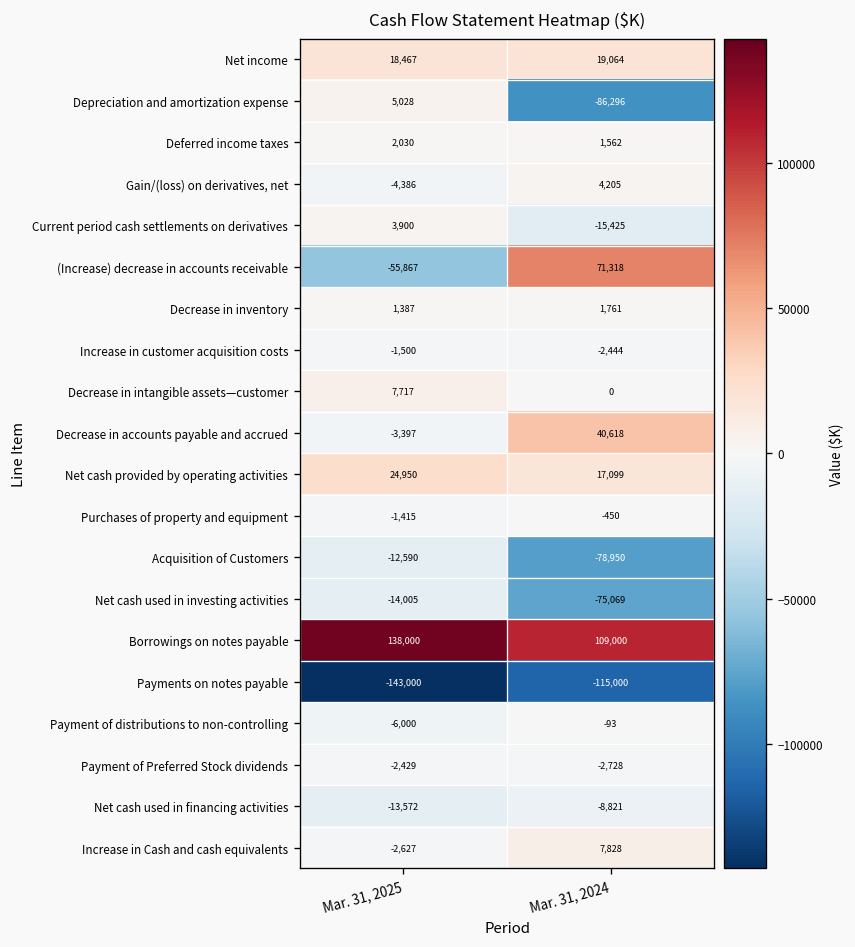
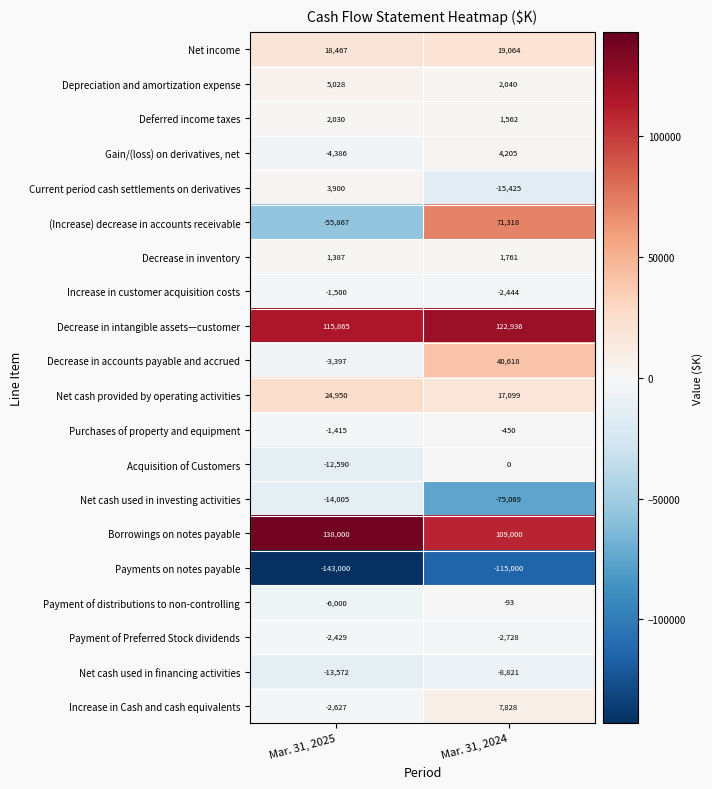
  {
    "Net income": {
      "Mar. 31, 2025": "18,467",
      "Mar. 31, 2024": "19,064"
    },
    "Depreciation and amortization expense": {
      "Mar. 31, 2025": "5,028",
-     "Mar. 31, 2024": "-86,296"
+     "Mar. 31, 2024": "2,040"
    },
    "Deferred income taxes": {
      "Mar. 31, 2025": "2,030",
      "Mar. 31, 2024": "1,562"
    },
    "Gain/(loss) on derivatives, net": {
      "Mar. 31, 2025": "-4,386",
      "Mar. 31, 2024": "4,205"
    },
    "Current period cash settlements on derivatives": {
      "Mar. 31, 2025": "3,900",
      "Mar. 31, 2024": "-15,425"
    },
    "(Increase) decrease in accounts receivable": {
      "Mar. 31, 2025": "-55,867",
      "Mar. 31, 2024": "71,318"
    },
    "Decrease in inventory": {
      "Mar. 31, 2025": "1,387",
      "Mar. 31, 2024": "1,761"
    },
    "Increase in customer acquisition costs": {
      "Mar. 31, 2025": "-1,500",
      "Mar. 31, 2024": "-2,444"
    },
    "Decrease in intangible assets—customer": {
-     "Mar. 31, 2025": "7,717",
-     "Mar. 31, 2024": "0"
+     "Mar. 31, 2025": "115,865",
+     "Mar. 31, 2024": "122,936"
    },
    "Decrease in accounts payable and accrued": {
      "Mar. 31, 2025": "-3,397",
      "Mar. 31, 2024": "40,618"
    },
    "Net cash provided by operating activities": {
      "Mar. 31, 2025": "24,950",
      "Mar. 31, 2024": "17,099"
    },
    "Purchases of property and equipment": {
      "Mar. 31, 2025": "-1,415",
      "Mar. 31, 2024": "-450"
    },
    "Acquisition of Customers": {
      "Mar. 31, 2025": "-12,590",
-     "Mar. 31, 2024": "-78,950"
+     "Mar. 31, 2024": "0"
    },
    "Net cash used in investing activities": {
      "Mar. 31, 2025": "-14,005",
      "Mar. 31, 2024": "-75,069"
    },
    "Borrowings on notes payable": {
      "Mar. 31, 2025": "138,000",
      "Mar. 31, 2024": "109,000"
    },
    "Payments on notes payable": {
      "Mar. 31, 2025": "-143,000",
      "Mar. 31, 2024": "-115,000"
    },
    "Payment of distributions to non-controlling": {
      "Mar. 31, 2025": "-6,000",
      "Mar. 31, 2024": "-93"
    },
    "Payment of Preferred Stock dividends": {
      "Mar. 31, 2025": "-2,429",
      "Mar. 31, 2024": "-2,728"
    },
    "Net cash used in financing activities": {
      "Mar. 31, 2025": "-13,572",
      "Mar. 31, 2024": "-8,821"
    },
    "Increase in Cash and cash equivalents": {
      "Mar. 31, 2025": "-2,627",
      "Mar. 31, 2024": "7,828"
    }
  }
